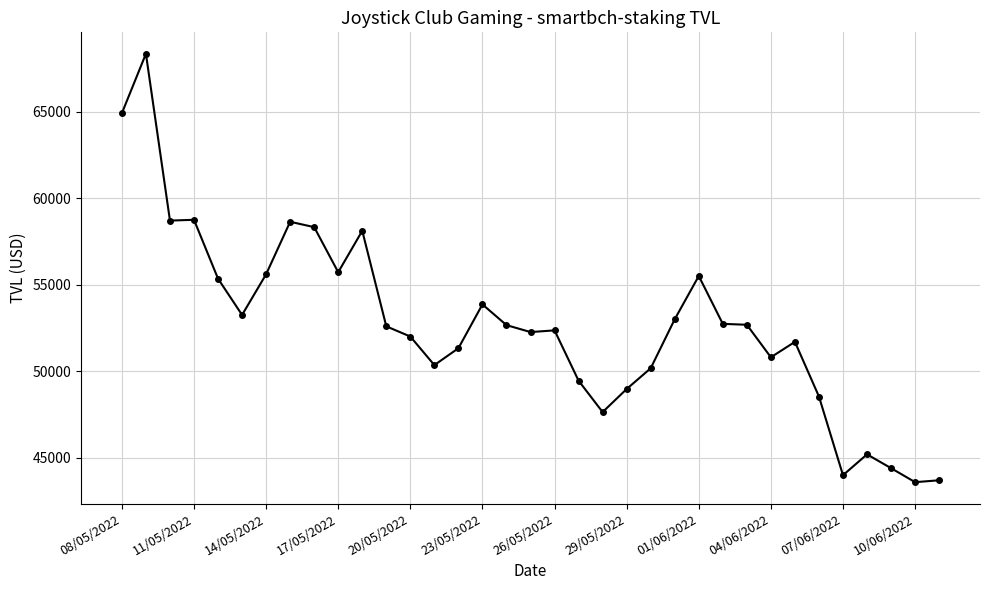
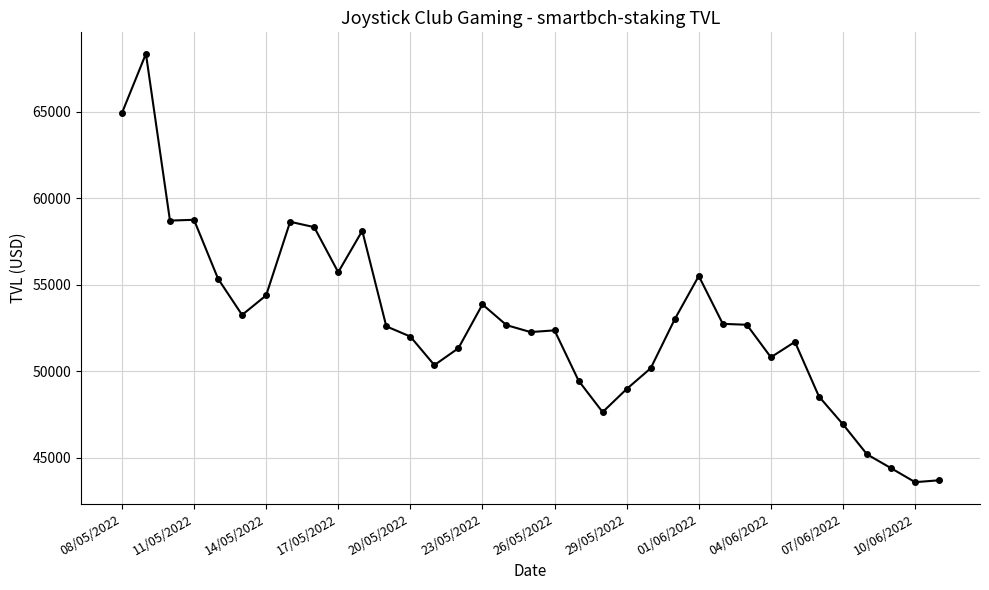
  {
    "08/05/2022": 64900,
    "11/05/2022": 58800,
-   "14/05/2022": 55600,
+   "14/05/2022": 54400,
    "17/05/2022": 55700,
    "20/05/2022": 52000,
    "23/05/2022": 53900,
    "26/05/2022": 52400,
    "29/05/2022": 49000,
    "01/06/2022": 55500,
    "04/06/2022": 50800,
-   "07/06/2022": 44000,
+   "07/06/2022": 46900,
    "10/06/2022": 43600
  }
